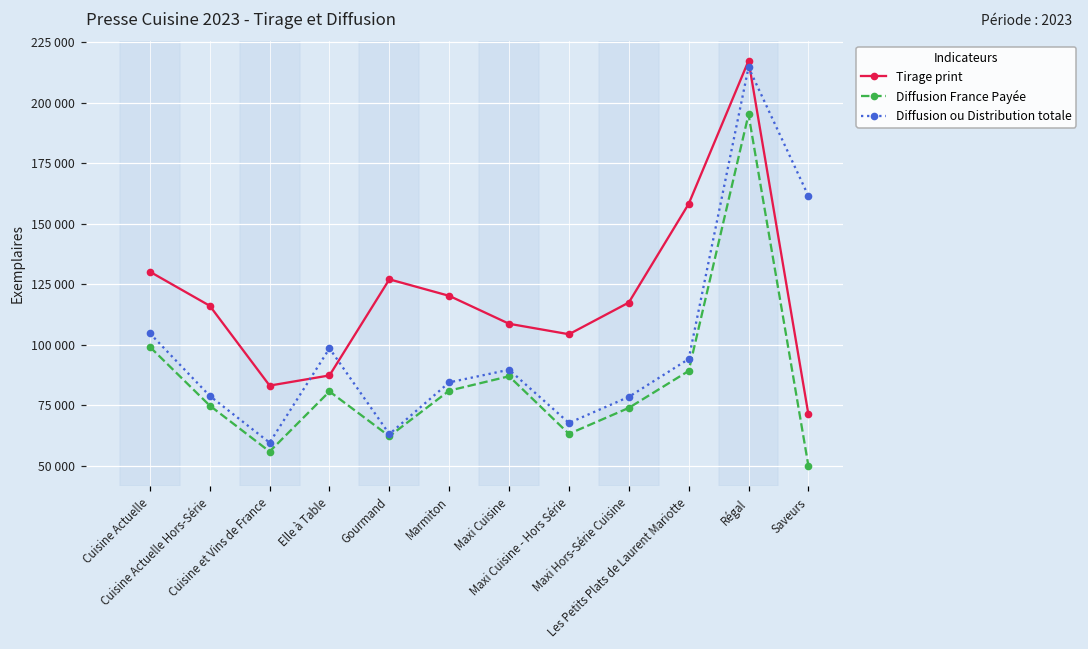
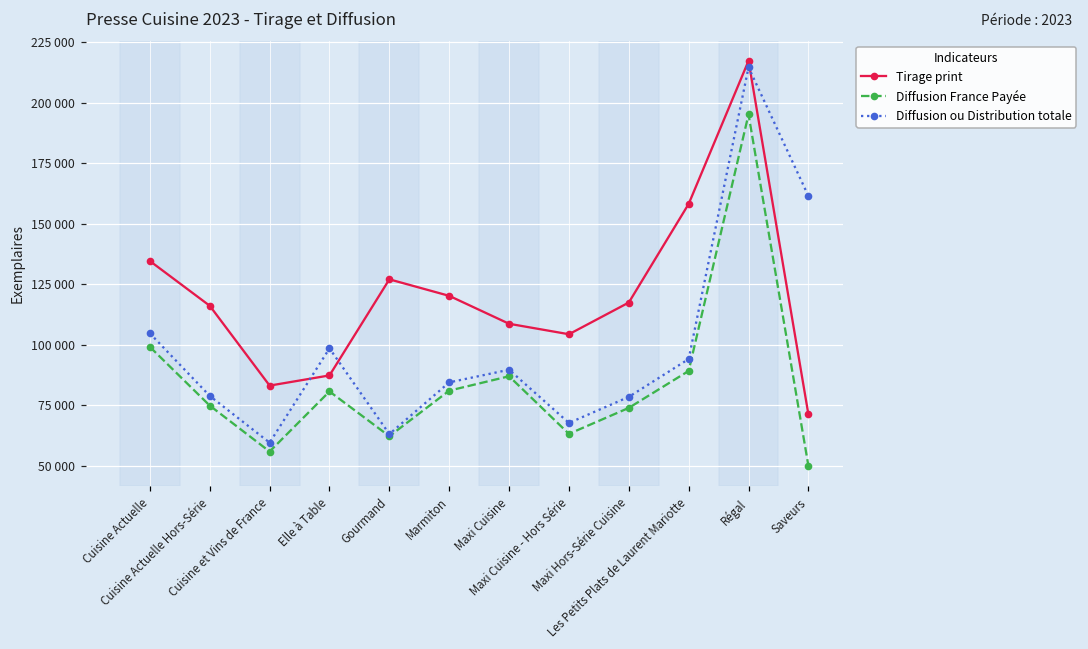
  {
    "Tirage print": {
-     "Cuisine Actuelle": 130000,
+     "Cuisine Actuelle": 135000,
      "Cuisine Actuelle Hors-Série": 116000,
      "Cuisine et Vins de France": 83000,
      "Elle à Table": 87000,
      "Gourmand": 127000,
      "Marmiton": 120000,
      "Maxi Cuisine": 109000,
      "Maxi Cuisine - Hors Série": 104000,
      "Maxi Hors-Série Cuisine": 117000,
      "Les Petits Plats de Laurent Mariotte": 158000,
      "Régal": 217000,
      "Saveurs": 71000
    },
    "Diffusion France Payée": {
      "Cuisine Actuelle": 99000,
      "Cuisine Actuelle Hors-Série": 75000,
      "Cuisine et Vins de France": 56000,
      "Elle à Table": 81000,
      "Marmiton": 81000,
      "Maxi Cuisine": 87000,
      "Maxi Cuisine - Hors Série": 63000,
      "Maxi Hors-Série Cuisine": 74000,
      "Les Petits Plats de Laurent Mariotte": 89000,
      "Régal": 195000,
      "Saveurs": 50000
    },
    "Diffusion ou Distribution totale": {
      "Cuisine Actuelle": 105000,
      "Cuisine Actuelle Hors-Série": 79000,
      "Cuisine et Vins de France": 60000,
      "Elle à Table": 99000,
      "Marmiton": 85000,
      "Maxi Cuisine": 90000,
      "Maxi Cuisine - Hors Série": 68000,
      "Maxi Hors-Série Cuisine": 79000,
      "Les Petits Plats de Laurent Mariotte": 94000,
      "Régal": 215000,
      "Saveurs": 161000
    }
  }
